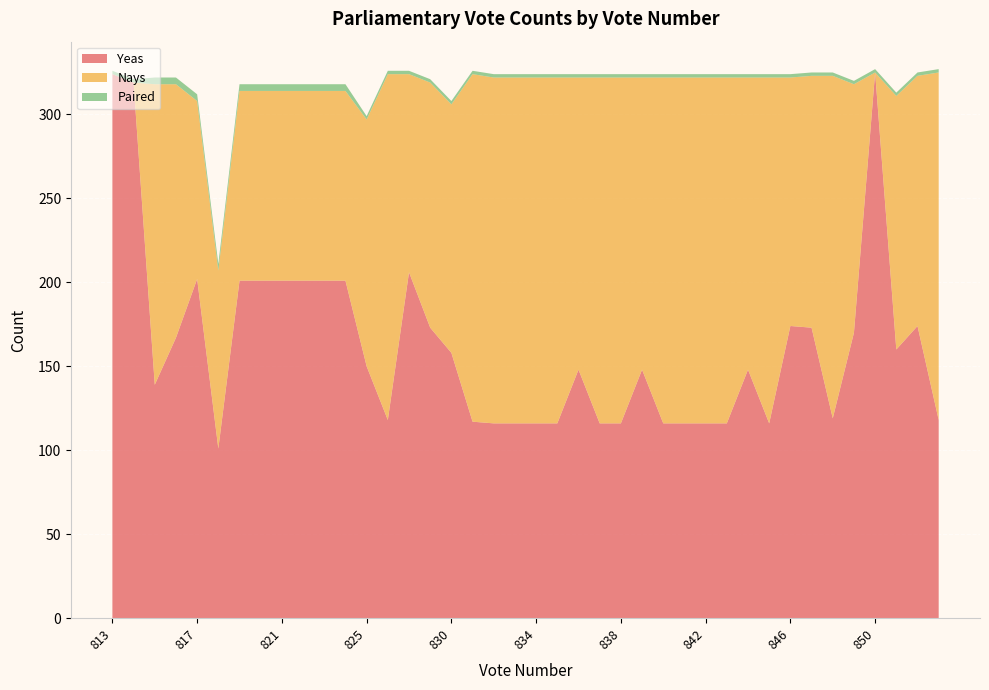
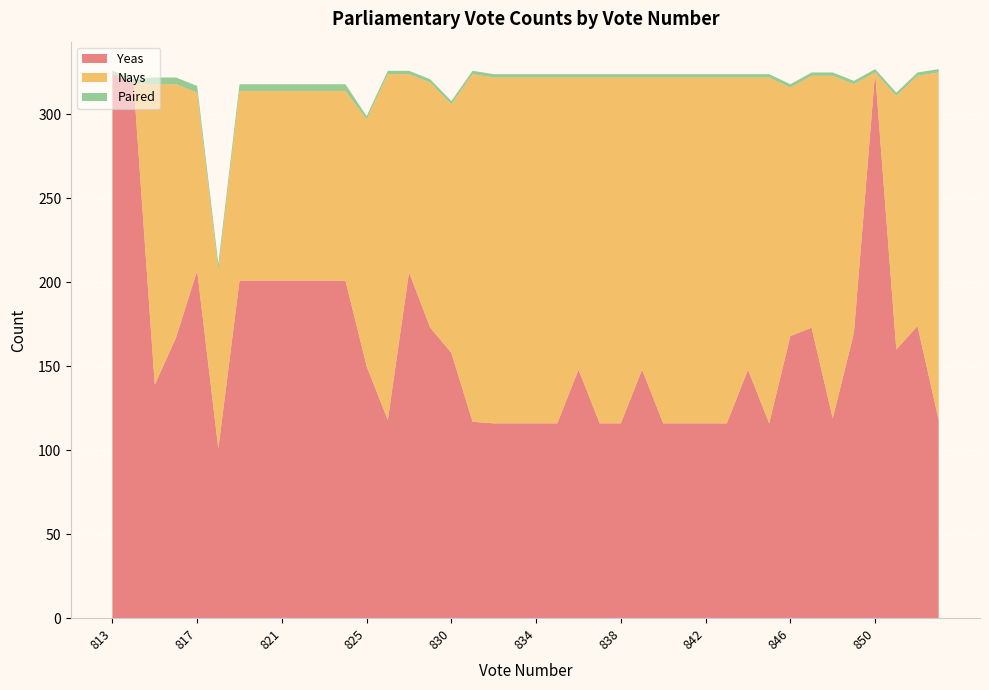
  {
    "Yeas": {
-     "817": 202,
+     "817": 207,
      "821": 201,
      "825": 150,
      "830": 158,
      "834": 116,
      "838": 116,
      "842": 116,
-     "846": 174
+     "846": 168
    },
    "Nays": {
      "817": 106,
      "821": 113,
      "825": 147,
      "830": 148,
      "834": 206,
      "838": 206,
      "842": 206,
      "846": 148
    },
    "Paired": {
      "817": 4,
      "821": 4,
      "825": 2,
      "830": 2,
      "834": 2,
      "838": 2,
      "842": 2,
      "846": 2,
      "850": 2
    }
  }
